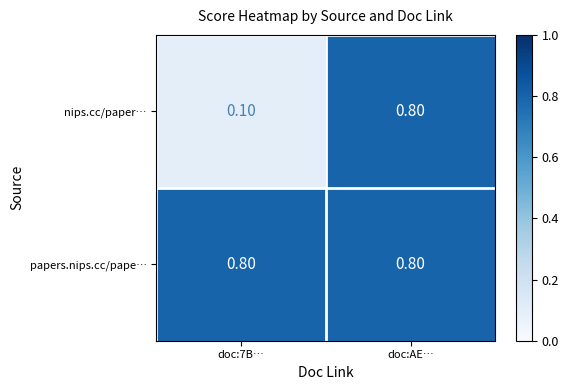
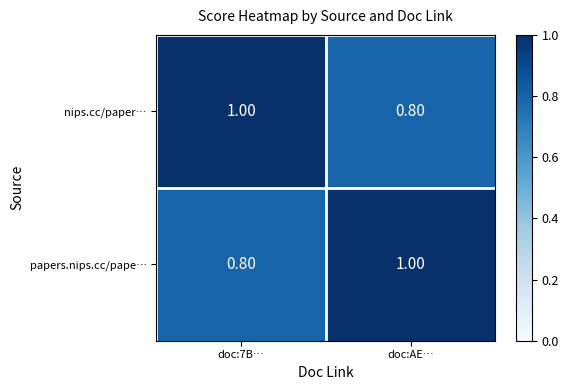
  {
    "nips.cc/paper…": {
-     "doc:7B…": 0.10,
+     "doc:7B…": 1.00,
      "doc:AE…": 0.80
    },
    "papers.nips.cc/pape…": {
      "doc:7B…": 0.80,
-     "doc:AE…": 0.80
+     "doc:AE…": 1.00
    }
  }
